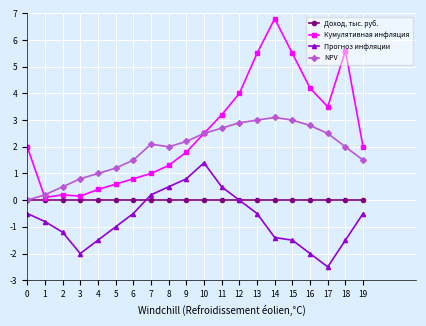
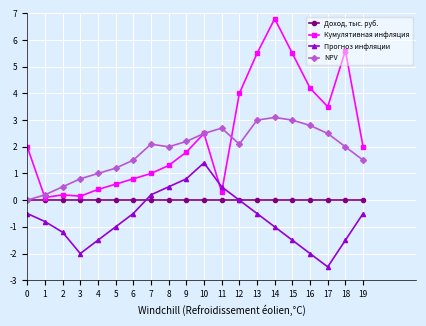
  {
    "Доход, тыс. руб.": {
      "1": 0.0,
      "2": 0.0,
      "3": 0.0,
      "4": 0.0,
      "5": 0.0,
      "6": 0.0,
      "7": 0.0,
      "8": 0.0,
      "9": 0.0,
      "10": 0.0,
      "11": 0.0,
      "13": 0.0,
      "14": 0.0,
      "15": 0.0,
      "16": 0.0,
      "17": 0.0,
      "18": 0.0,
      "19": 0.0
    },
    "Кумулятивная инфляция": {
      "0": 2.0,
      "1": 0.1,
      "2": 0.2,
      "3": 0.2,
      "4": 0.4,
      "5": 0.6,
      "6": 0.8,
      "7": 1.0,
      "8": 1.3,
      "9": 1.8,
-     "11": 3.2,
+     "11": 0.3,
      "12": 4.0,
      "13": 5.5,
      "14": 6.8,
      "15": 5.5,
      "16": 4.2,
      "17": 3.5,
      "19": 2.0
    },
    "Прогноз инфляции": {
      "0": -0.5,
      "1": -0.8,
      "2": -1.2,
      "3": -2.0,
      "4": -1.5,
      "5": -1.0,
      "6": -0.5,
      "7": 0.2,
      "8": 0.5,
      "9": 0.8,
      "10": 1.4,
      "11": 0.5,
      "13": -0.5,
-     "14": -1.4,
+     "14": -1.0,
      "15": -1.5,
      "16": -2.0,
      "17": -2.5,
      "18": -1.5,
      "19": -0.5
    },
    "NPV": {
      "1": 0.2,
      "2": 0.5,
      "3": 0.8,
      "4": 1.0,
      "5": 1.2,
      "6": 1.5,
      "7": 2.1,
      "8": 2.0,
      "9": 2.2,
      "11": 2.7,
-     "12": 2.9,
+     "12": 2.1,
      "13": 3.0,
      "14": 3.1,
      "15": 3.0,
      "16": 2.8,
      "17": 2.5,
      "18": 2.0,
      "19": 1.5
    }
  }
